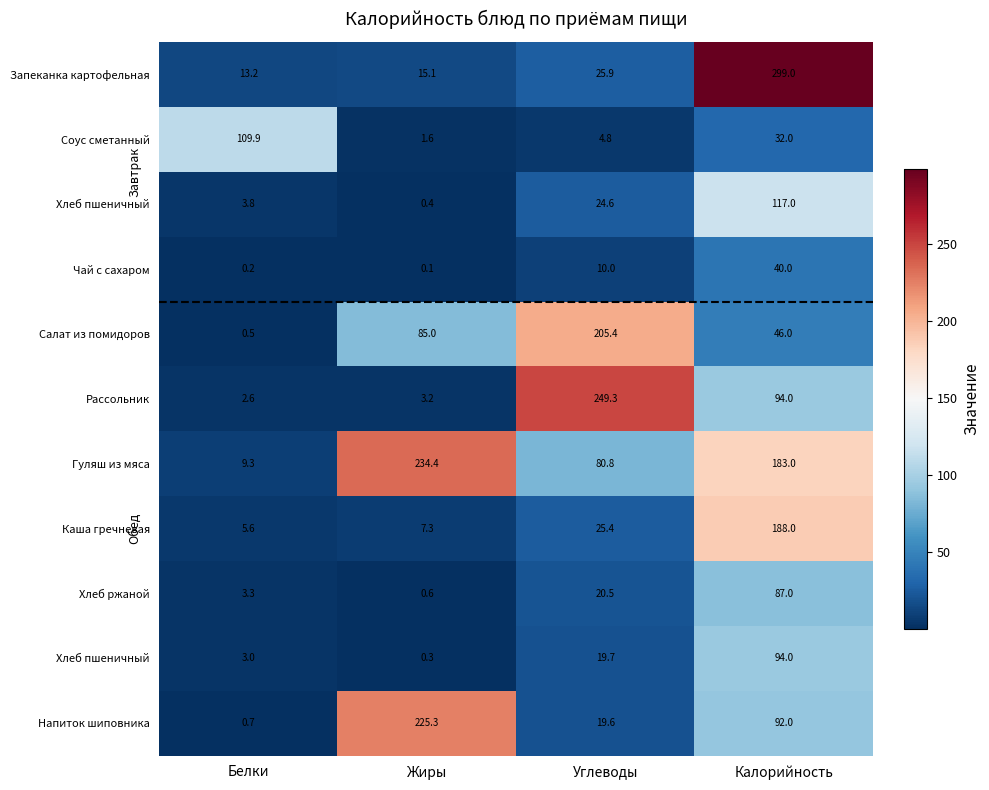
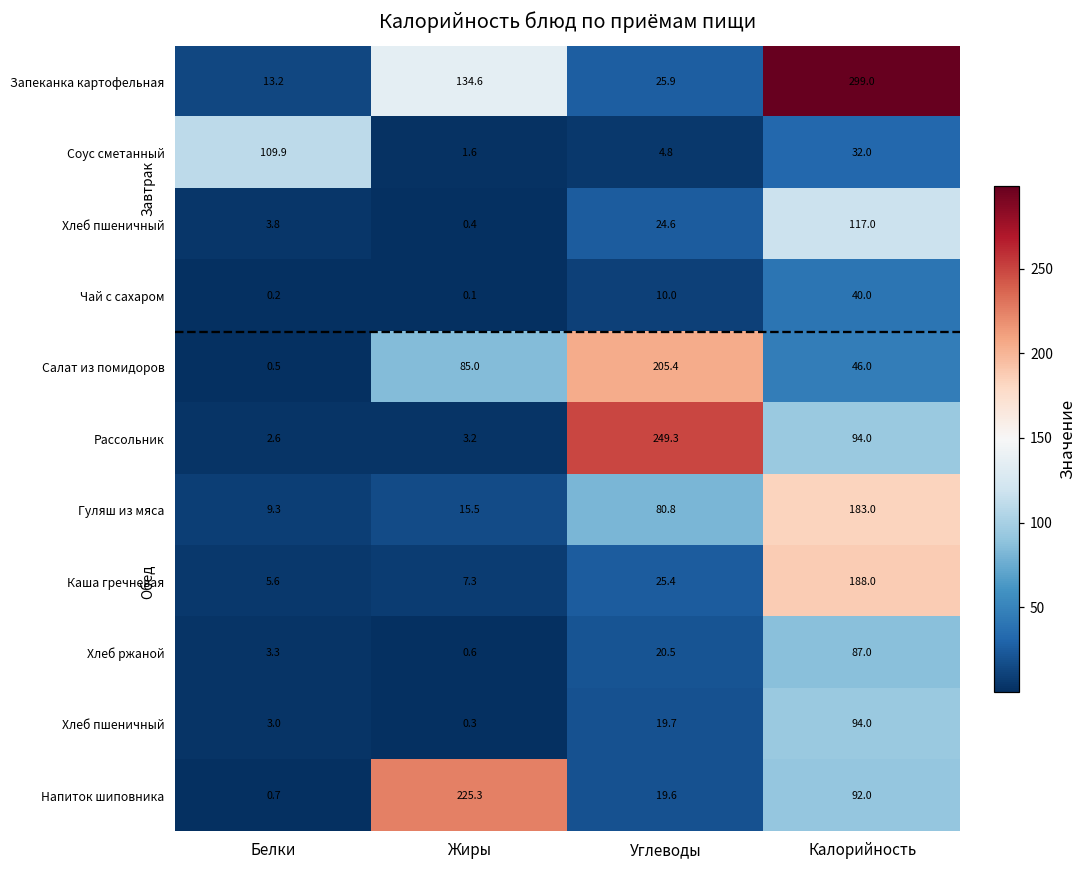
  {
    "Запеканка картофельная": {
      "Белки": 13.2,
-     "Жиры": 15.1,
+     "Жиры": 134.6,
      "Углеводы": 25.9,
      "Калорийность": 299.0
    },
    "Соус сметанный": {
      "Белки": 109.9,
      "Жиры": 1.6,
      "Углеводы": 4.8,
      "Калорийность": 32.0
    },
    "Чай с сахаром": {
      "Белки": 0.2,
      "Жиры": 0.1,
      "Углеводы": 10.0,
      "Калорийность": 40.0
    },
    "Салат из помидоров": {
      "Белки": 0.5,
      "Жиры": 85.0,
      "Углеводы": 205.4,
      "Калорийность": 46.0
    },
    "Рассольник": {
      "Белки": 2.6,
      "Жиры": 3.2,
      "Углеводы": 249.3,
      "Калорийность": 94.0
    },
    "Гуляш из мяса": {
      "Белки": 9.3,
-     "Жиры": 234.4,
+     "Жиры": 15.5,
      "Углеводы": 80.8,
      "Калорийность": 183.0
    },
    "Каша гречневая": {
      "Белки": 5.6,
      "Жиры": 7.3,
      "Углеводы": 25.4,
      "Калорийность": 188.0
    },
    "Хлеб ржаной": {
      "Белки": 3.3,
      "Жиры": 0.6,
      "Углеводы": 20.5,
      "Калорийность": 87.0
    },
    "Напиток шиповника": {
      "Белки": 0.7,
      "Жиры": 225.3,
      "Углеводы": 19.6,
      "Калорийность": 92.0
    }
  }
